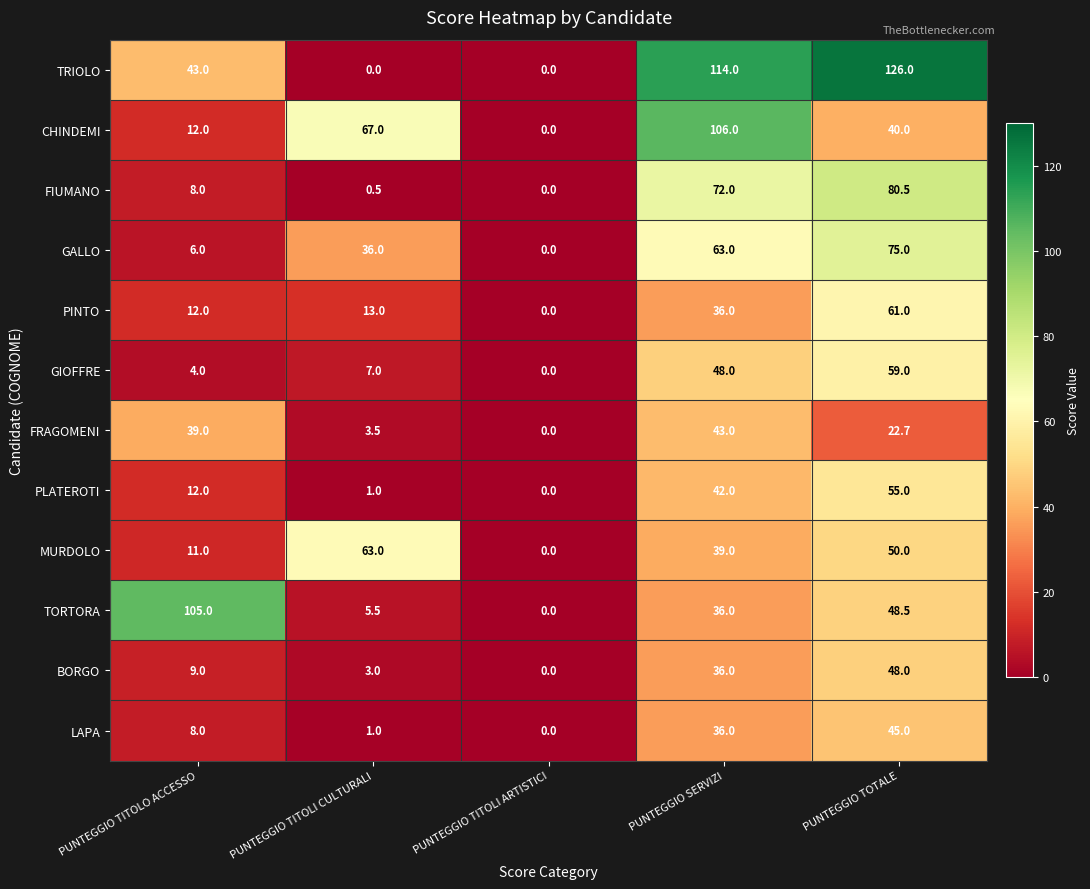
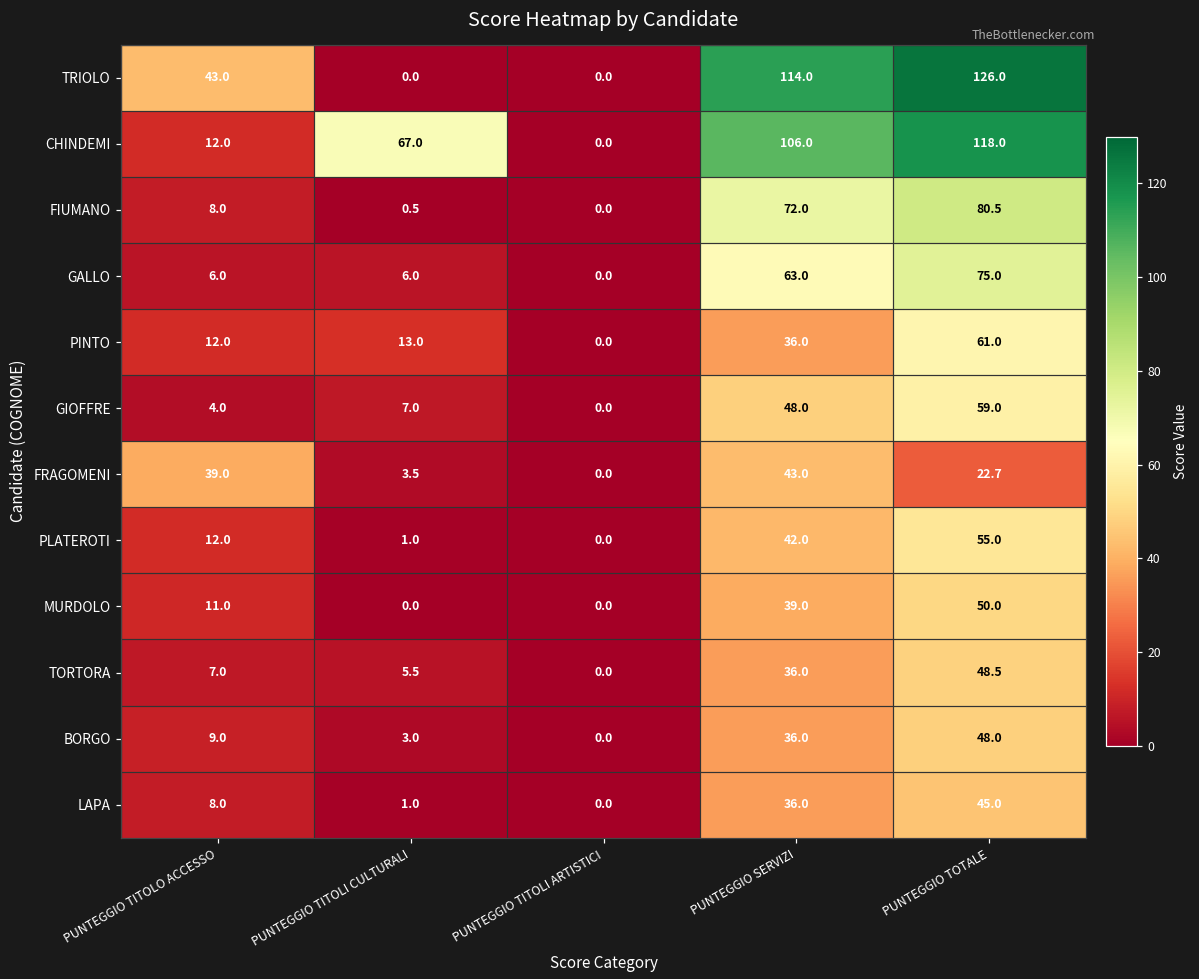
  {
    "TRIOLO": {
      "PUNTEGGIO TITOLO ACCESSO": 43.0,
      "PUNTEGGIO TITOLI CULTURALI": 0.0,
      "PUNTEGGIO TITOLI ARTISTICI": 0.0,
      "PUNTEGGIO SERVIZI": 114.0,
      "PUNTEGGIO TOTALE": 126.0
    },
    "CHINDEMI": {
      "PUNTEGGIO TITOLO ACCESSO": 12.0,
      "PUNTEGGIO TITOLI CULTURALI": 67.0,
      "PUNTEGGIO TITOLI ARTISTICI": 0.0,
      "PUNTEGGIO SERVIZI": 106.0,
-     "PUNTEGGIO TOTALE": 40.0
+     "PUNTEGGIO TOTALE": 118.0
    },
    "FIUMANO": {
      "PUNTEGGIO TITOLO ACCESSO": 8.0,
      "PUNTEGGIO TITOLI CULTURALI": 0.5,
      "PUNTEGGIO TITOLI ARTISTICI": 0.0,
      "PUNTEGGIO SERVIZI": 72.0,
      "PUNTEGGIO TOTALE": 80.5
    },
    "GALLO": {
      "PUNTEGGIO TITOLO ACCESSO": 6.0,
-     "PUNTEGGIO TITOLI CULTURALI": 36.0,
+     "PUNTEGGIO TITOLI CULTURALI": 6.0,
      "PUNTEGGIO TITOLI ARTISTICI": 0.0,
      "PUNTEGGIO SERVIZI": 63.0,
      "PUNTEGGIO TOTALE": 75.0
    },
    "PINTO": {
      "PUNTEGGIO TITOLO ACCESSO": 12.0,
      "PUNTEGGIO TITOLI CULTURALI": 13.0,
      "PUNTEGGIO TITOLI ARTISTICI": 0.0,
      "PUNTEGGIO SERVIZI": 36.0,
      "PUNTEGGIO TOTALE": 61.0
    },
    "GIOFFRE": {
      "PUNTEGGIO TITOLO ACCESSO": 4.0,
      "PUNTEGGIO TITOLI CULTURALI": 7.0,
      "PUNTEGGIO TITOLI ARTISTICI": 0.0,
      "PUNTEGGIO SERVIZI": 48.0,
      "PUNTEGGIO TOTALE": 59.0
    },
    "FRAGOMENI": {
      "PUNTEGGIO TITOLO ACCESSO": 39.0,
      "PUNTEGGIO TITOLI CULTURALI": 3.5,
      "PUNTEGGIO TITOLI ARTISTICI": 0.0,
      "PUNTEGGIO SERVIZI": 43.0,
      "PUNTEGGIO TOTALE": 22.7
    },
    "PLATEROTI": {
      "PUNTEGGIO TITOLO ACCESSO": 12.0,
      "PUNTEGGIO TITOLI CULTURALI": 1.0,
      "PUNTEGGIO TITOLI ARTISTICI": 0.0,
      "PUNTEGGIO SERVIZI": 42.0,
      "PUNTEGGIO TOTALE": 55.0
    },
    "MURDOLO": {
      "PUNTEGGIO TITOLO ACCESSO": 11.0,
-     "PUNTEGGIO TITOLI CULTURALI": 63.0,
+     "PUNTEGGIO TITOLI CULTURALI": 0.0,
      "PUNTEGGIO TITOLI ARTISTICI": 0.0,
      "PUNTEGGIO SERVIZI": 39.0,
      "PUNTEGGIO TOTALE": 50.0
    },
    "TORTORA": {
-     "PUNTEGGIO TITOLO ACCESSO": 105.0,
+     "PUNTEGGIO TITOLO ACCESSO": 7.0,
      "PUNTEGGIO TITOLI CULTURALI": 5.5,
      "PUNTEGGIO TITOLI ARTISTICI": 0.0,
      "PUNTEGGIO SERVIZI": 36.0,
      "PUNTEGGIO TOTALE": 48.5
    },
    "BORGO": {
      "PUNTEGGIO TITOLO ACCESSO": 9.0,
      "PUNTEGGIO TITOLI CULTURALI": 3.0,
      "PUNTEGGIO TITOLI ARTISTICI": 0.0,
      "PUNTEGGIO SERVIZI": 36.0,
      "PUNTEGGIO TOTALE": 48.0
    },
    "LAPA": {
      "PUNTEGGIO TITOLO ACCESSO": 8.0,
      "PUNTEGGIO TITOLI CULTURALI": 1.0,
      "PUNTEGGIO TITOLI ARTISTICI": 0.0,
      "PUNTEGGIO SERVIZI": 36.0,
      "PUNTEGGIO TOTALE": 45.0
    }
  }
